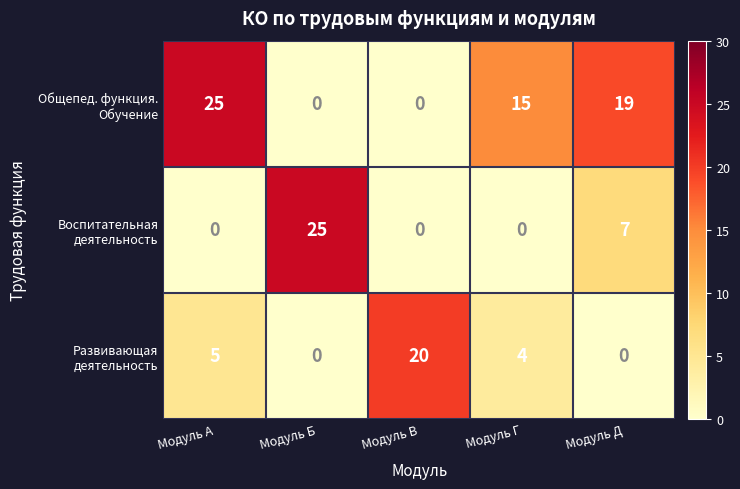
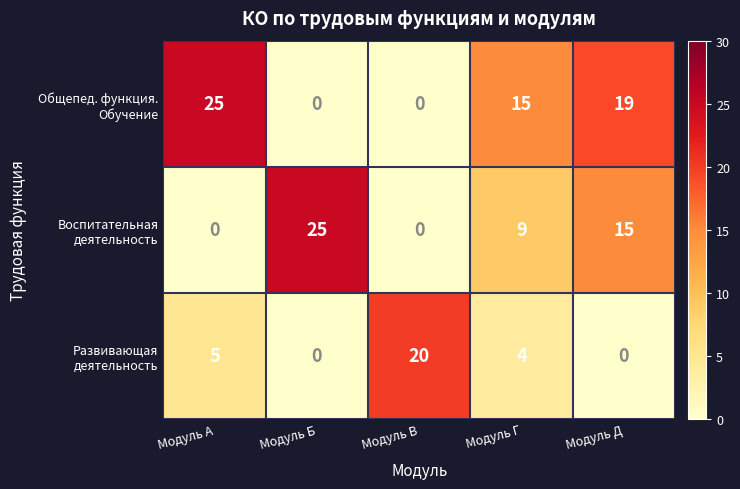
  {
    "Общепед. функция. Обучение": {
      "Модуль А": 25,
      "Модуль Б": 0,
      "Модуль В": 0,
      "Модуль Г": 15,
      "Модуль Д": 19
    },
    "Воспитательная деятельность": {
      "Модуль А": 0,
      "Модуль Б": 25,
      "Модуль В": 0,
-     "Модуль Г": 0,
-     "Модуль Д": 7
+     "Модуль Г": 9,
+     "Модуль Д": 15
    },
    "Развивающая деятельность": {
      "Модуль А": 5,
      "Модуль Б": 0,
      "Модуль В": 20,
      "Модуль Г": 4,
      "Модуль Д": 0
    }
  }
